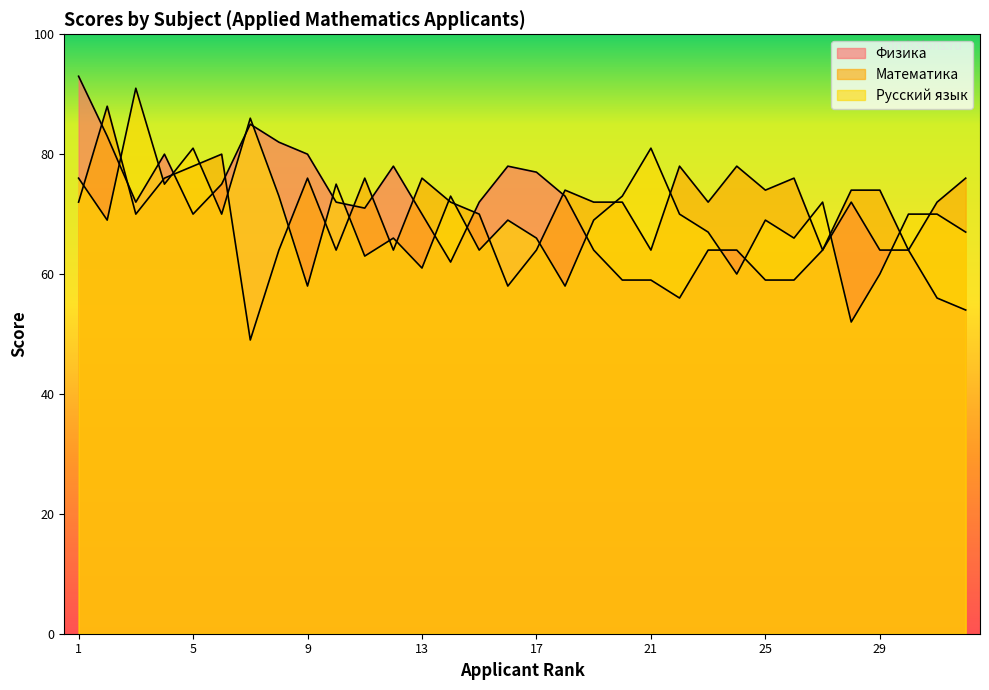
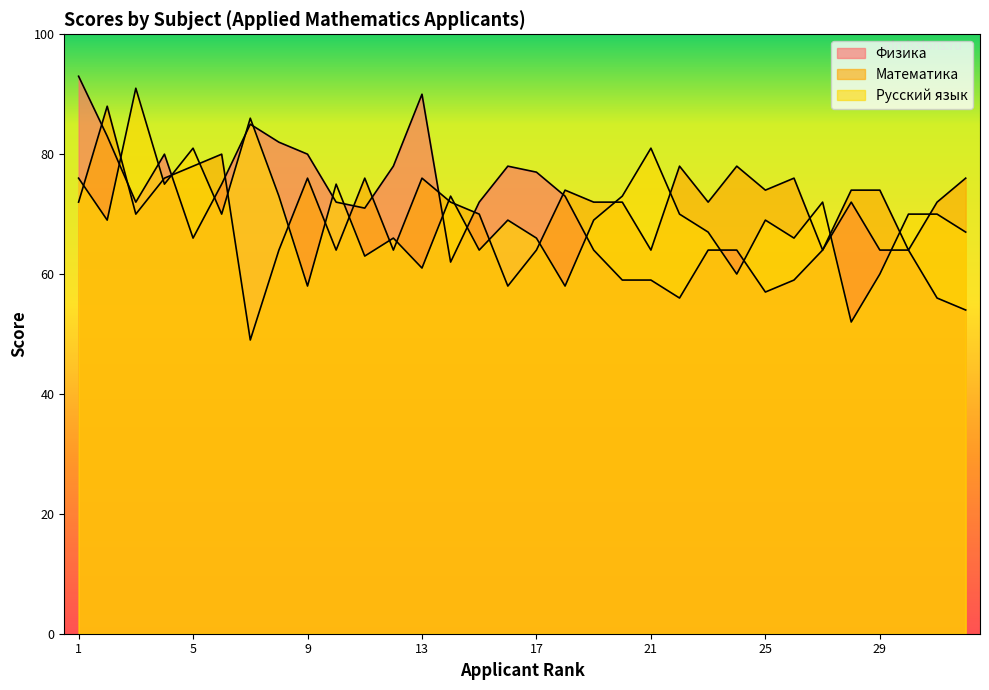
  {
    "Физика": {
      "1": 93,
-     "5": 70,
+     "5": 66,
      "9": 80,
-     "13": 70,
+     "13": 90,
      "17": 77,
      "21": 59,
-     "25": 59,
+     "25": 57,
      "29": 64
    }
  }
